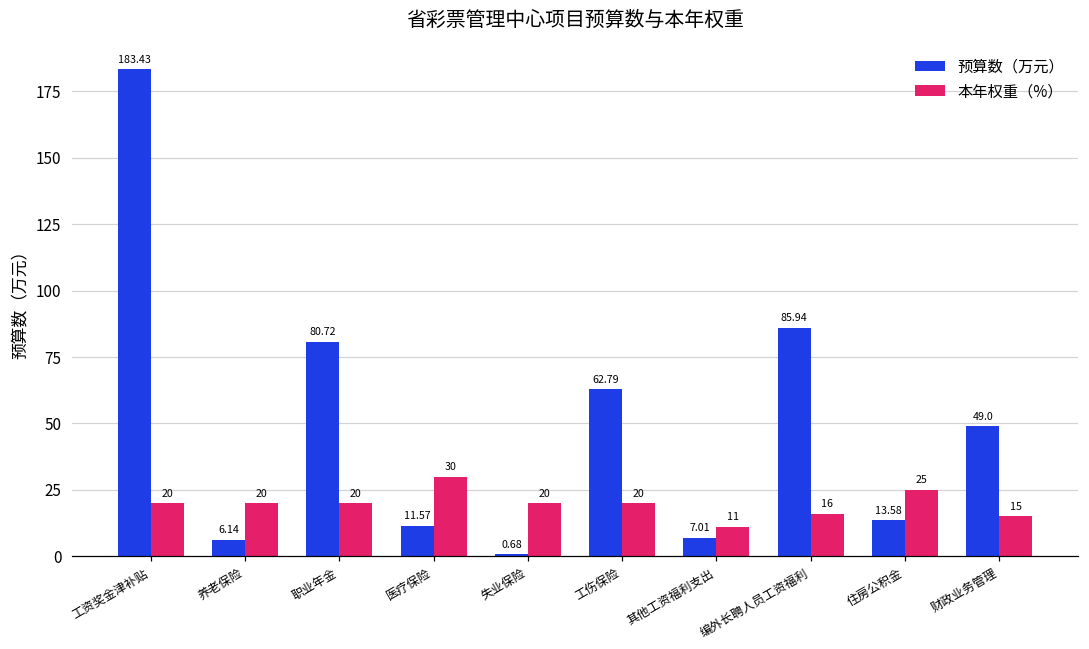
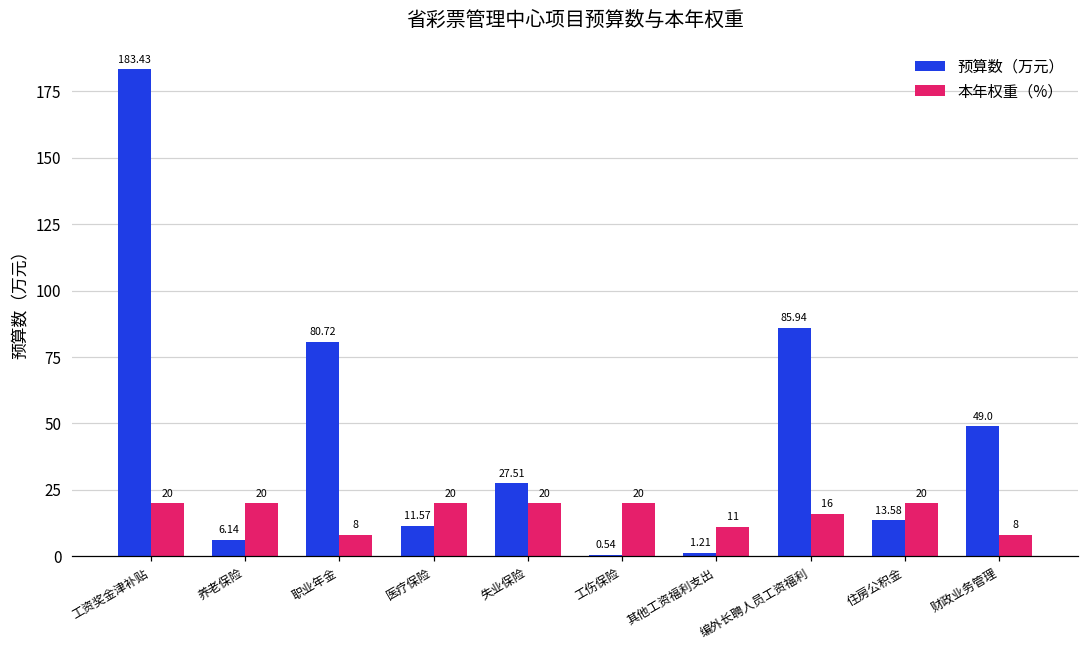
  {
    "预算数（万元）": {
      "工资奖金津补贴": 183.43,
      "养老保险": 6.14,
      "职业年金": 80.72,
      "医疗保险": 11.57,
-     "失业保险": 0.68,
-     "工伤保险": 62.79,
-     "其他工资福利支出": 7.01,
+     "失业保险": 27.51,
+     "工伤保险": 0.54,
+     "其他工资福利支出": 1.21,
      "编外长聘人员工资福利": 85.94,
      "住房公积金": 13.58,
      "财政业务管理": 49.0
    },
    "本年权重（%）": {
      "工资奖金津补贴": 20,
      "养老保险": 20,
-     "职业年金": 20,
-     "医疗保险": 30,
+     "职业年金": 8,
+     "医疗保险": 20,
      "失业保险": 20,
      "工伤保险": 20,
      "其他工资福利支出": 11,
      "编外长聘人员工资福利": 16,
-     "住房公积金": 25,
-     "财政业务管理": 15
+     "住房公积金": 20,
+     "财政业务管理": 8
    }
  }
